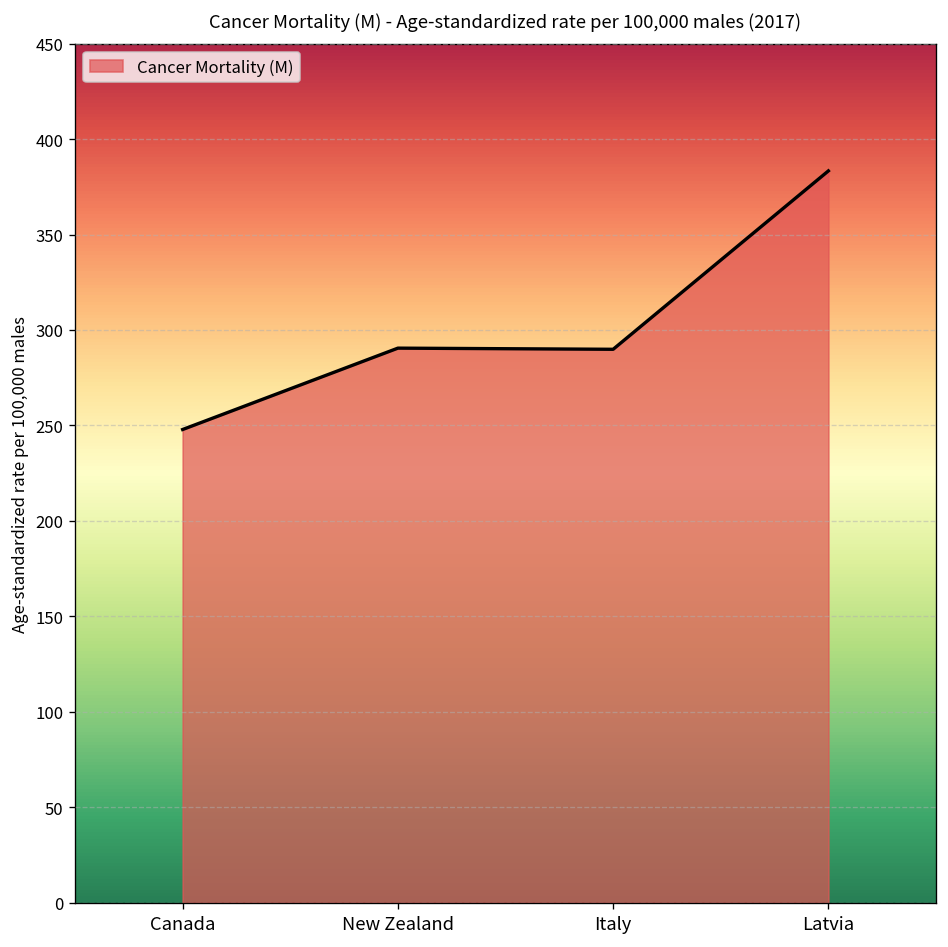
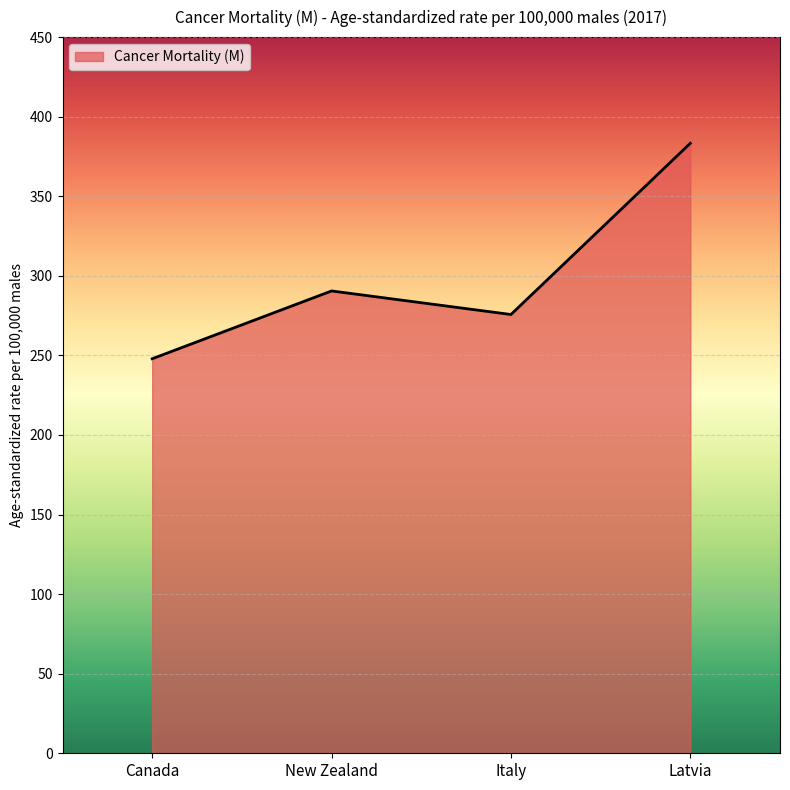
  {
    "Canada": 248,
    "New Zealand": 291,
-   "Italy": 290,
+   "Italy": 276,
    "Latvia": 383
  }
